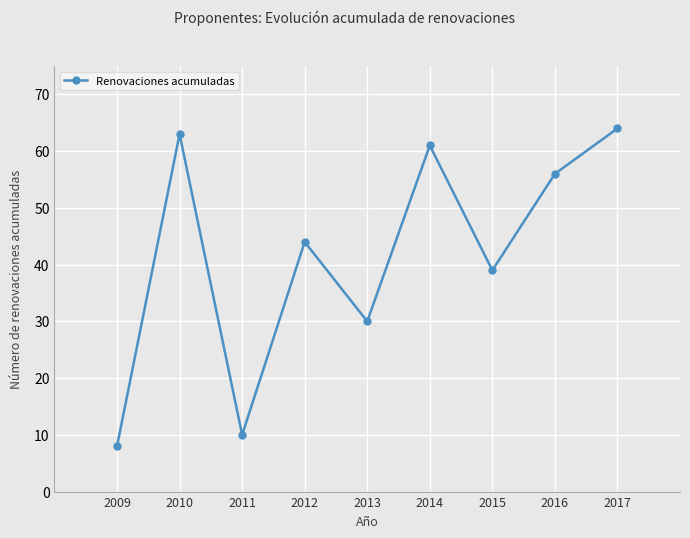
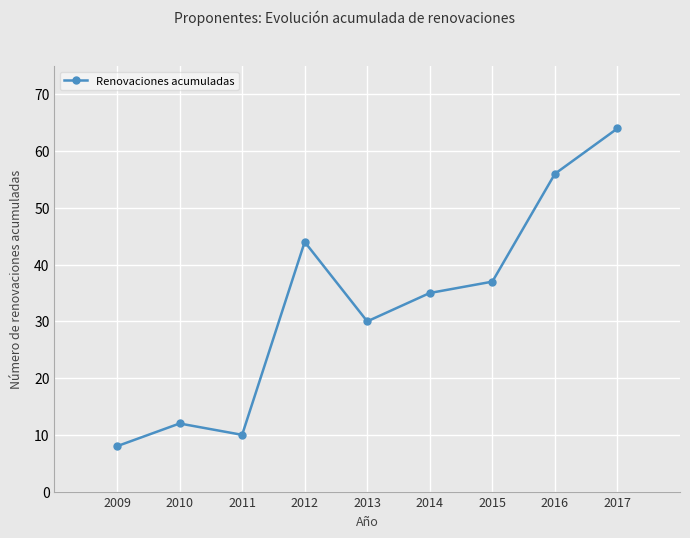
  {
    "2009": 8,
-   "2010": 63,
+   "2010": 12,
    "2011": 10,
    "2012": 44,
    "2013": 30,
-   "2014": 61,
-   "2015": 39,
+   "2014": 35,
+   "2015": 37,
    "2016": 56,
    "2017": 64
  }
